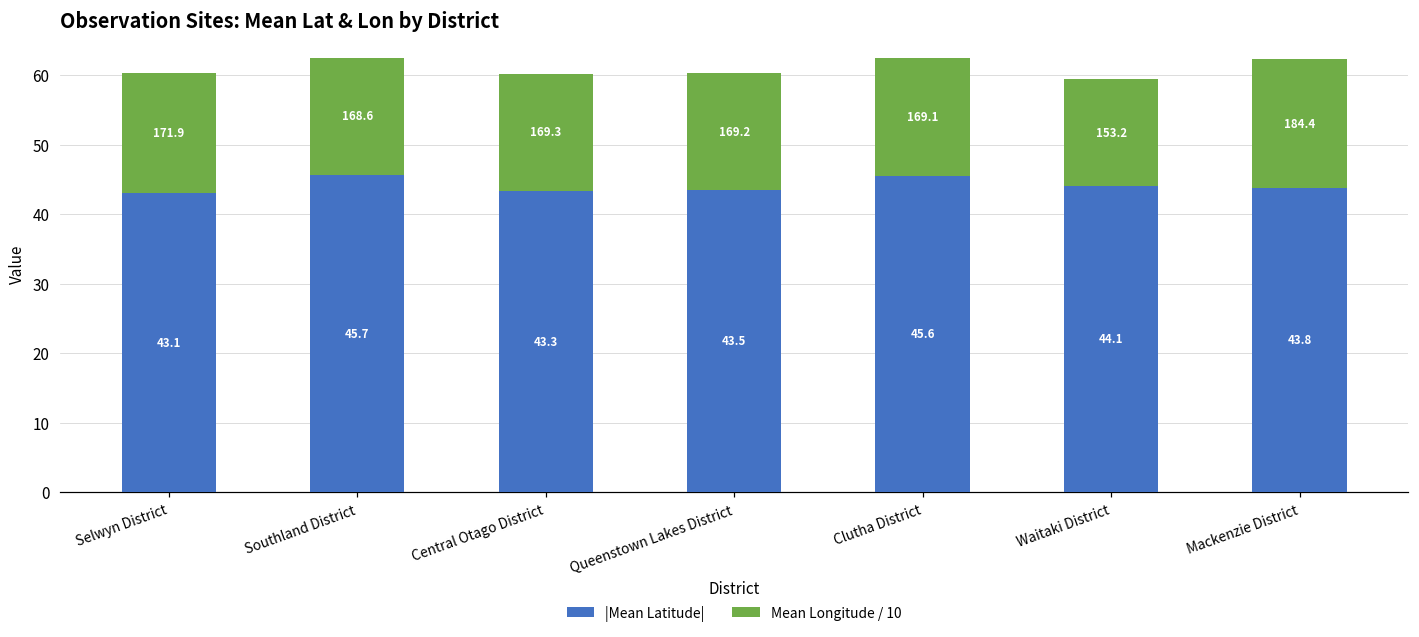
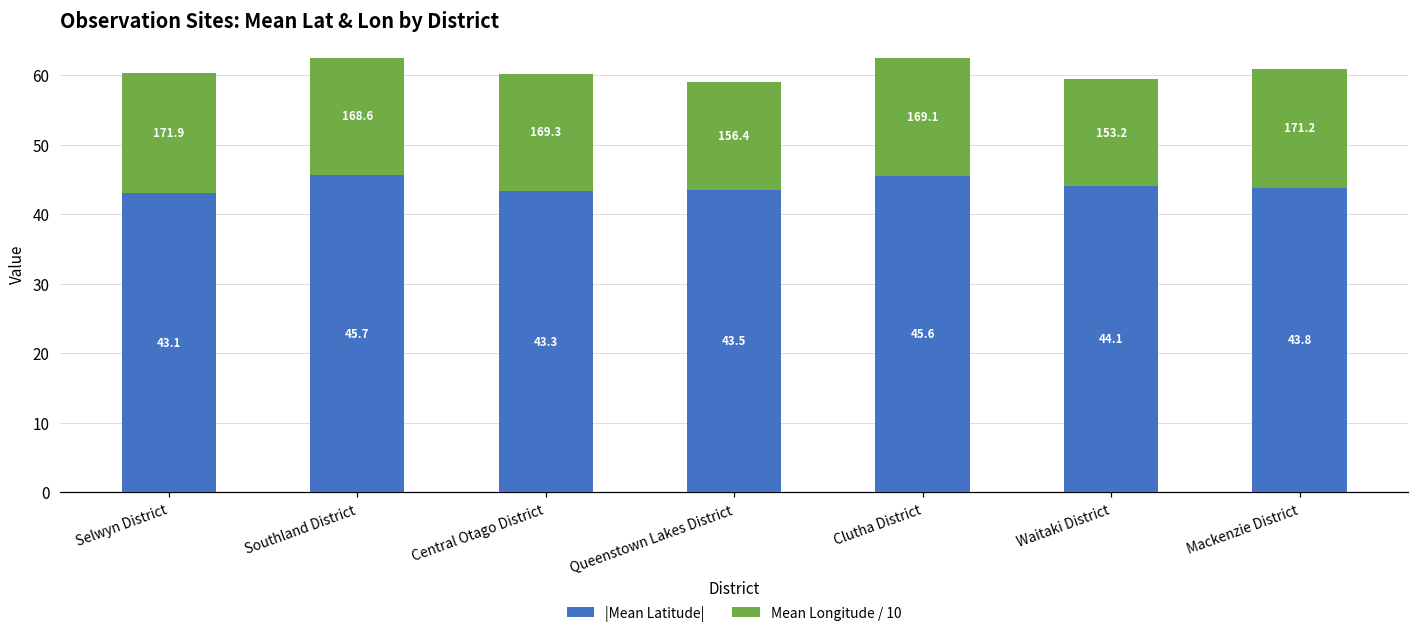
  {
    "|Mean Latitude|": {
      "Selwyn District": 43.1,
      "Southland District": 45.7,
      "Central Otago District": 43.3,
      "Queenstown Lakes District": 43.5,
      "Clutha District": 45.6,
      "Waitaki District": 44.1,
      "Mackenzie District": 43.8
    },
    "Mean Longitude / 10": {
-     "Queenstown Lakes District": 169.2,
-     "Mackenzie District": 184.4
+     "Queenstown Lakes District": 156.4,
+     "Mackenzie District": 171.2
    }
  }
